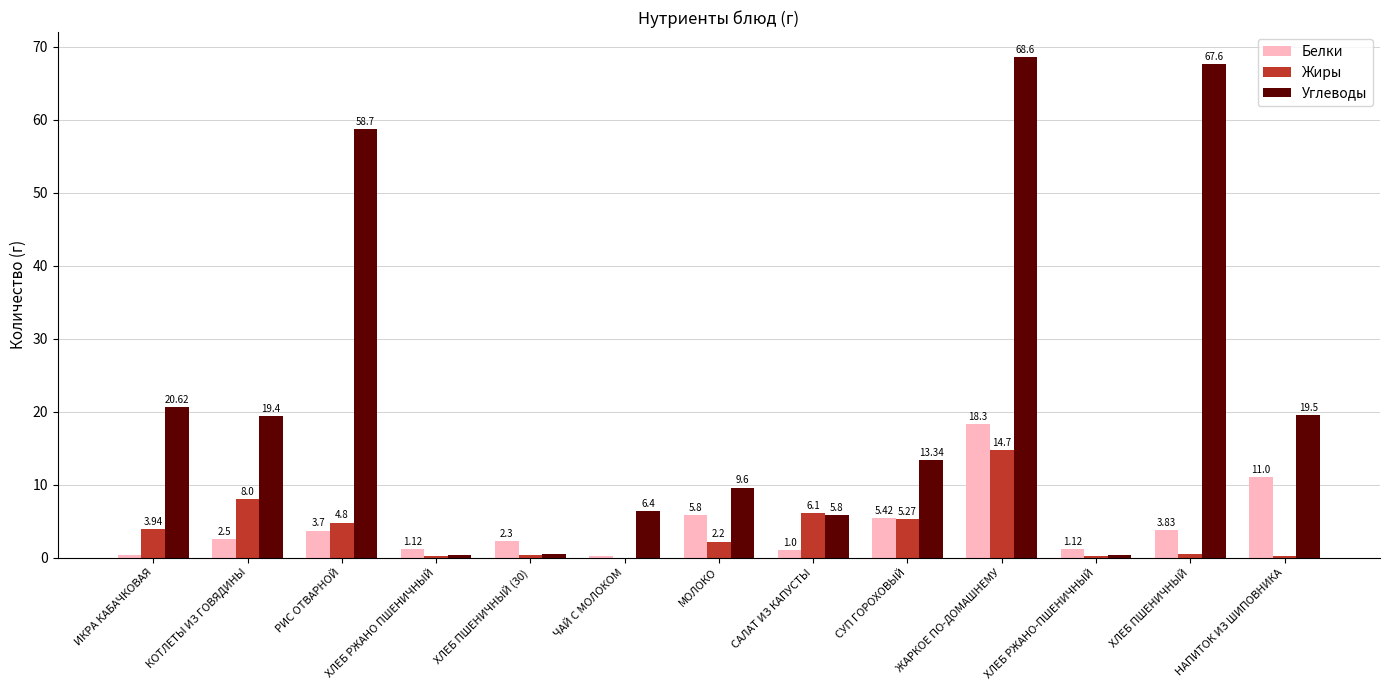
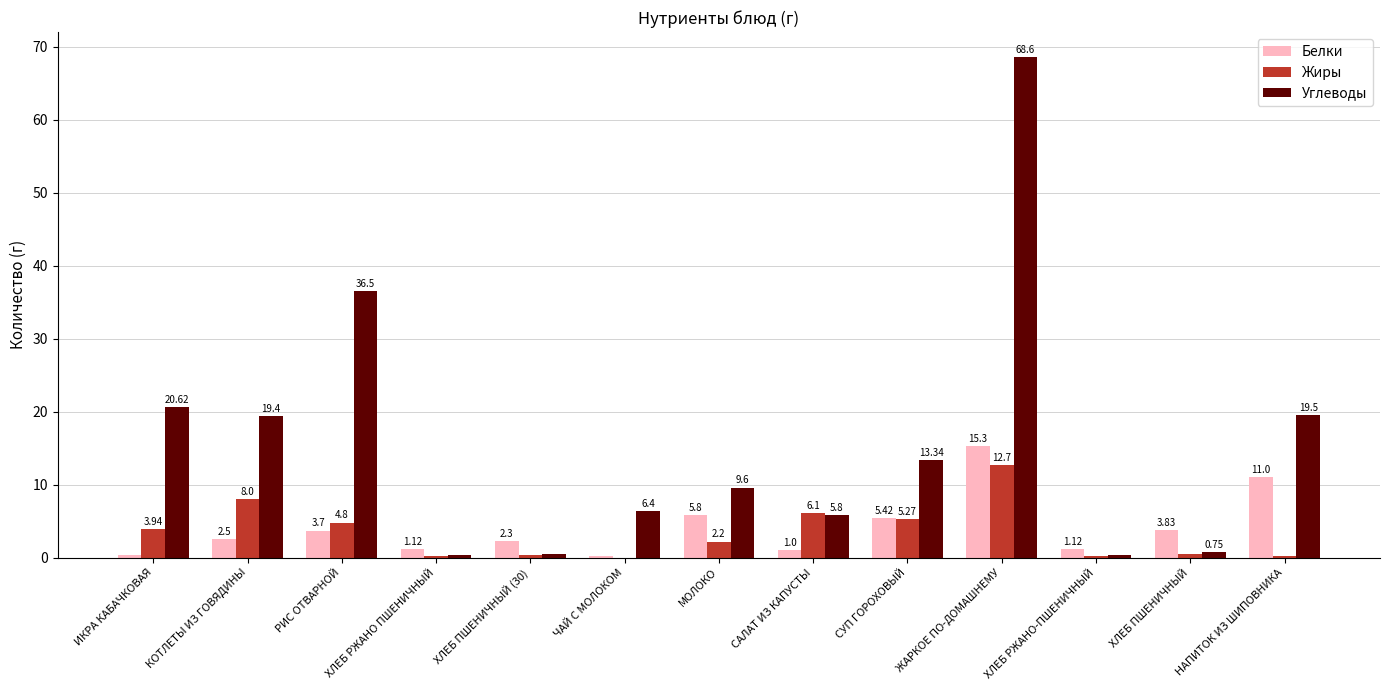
  {
    "Белки": {
      "КОТЛЕТЫ ИЗ ГОВЯДИНЫ": 2.5,
      "РИС ОТВАРНОЙ": 3.7,
      "ХЛЕБ РЖАНО ПШЕНИЧНЫЙ": 1.12,
      "ХЛЕБ ПШЕНИЧНЫЙ (30)": 2.3,
      "МОЛОКО": 5.8,
      "САЛАТ ИЗ КАПУСТЫ": 1.0,
      "СУП ГОРОХОВЫЙ": 5.42,
-     "ЖАРКОЕ ПО-ДОМАШНЕМУ": 18.3,
+     "ЖАРКОЕ ПО-ДОМАШНЕМУ": 15.3,
      "ХЛЕБ РЖАНО-ПШЕНИЧНЫЙ": 1.12,
      "ХЛЕБ ПШЕНИЧНЫЙ": 3.83,
      "НАПИТОК ИЗ ШИПОВНИКА": 11.0
    },
    "Жиры": {
      "ИКРА КАБАЧКОВАЯ": 3.94,
      "КОТЛЕТЫ ИЗ ГОВЯДИНЫ": 8.0,
      "РИС ОТВАРНОЙ": 4.8,
      "МОЛОКО": 2.2,
      "САЛАТ ИЗ КАПУСТЫ": 6.1,
      "СУП ГОРОХОВЫЙ": 5.27,
-     "ЖАРКОЕ ПО-ДОМАШНЕМУ": 14.7
+     "ЖАРКОЕ ПО-ДОМАШНЕМУ": 12.7
    },
    "Углеводы": {
      "ИКРА КАБАЧКОВАЯ": 20.62,
      "КОТЛЕТЫ ИЗ ГОВЯДИНЫ": 19.4,
-     "РИС ОТВАРНОЙ": 58.7,
+     "РИС ОТВАРНОЙ": 36.5,
      "ЧАЙ С МОЛОКОМ": 6.4,
      "МОЛОКО": 9.6,
      "САЛАТ ИЗ КАПУСТЫ": 5.8,
      "СУП ГОРОХОВЫЙ": 13.34,
      "ЖАРКОЕ ПО-ДОМАШНЕМУ": 68.6,
-     "ХЛЕБ ПШЕНИЧНЫЙ": 67.6,
+     "ХЛЕБ ПШЕНИЧНЫЙ": 0.75,
      "НАПИТОК ИЗ ШИПОВНИКА": 19.5
    }
  }
